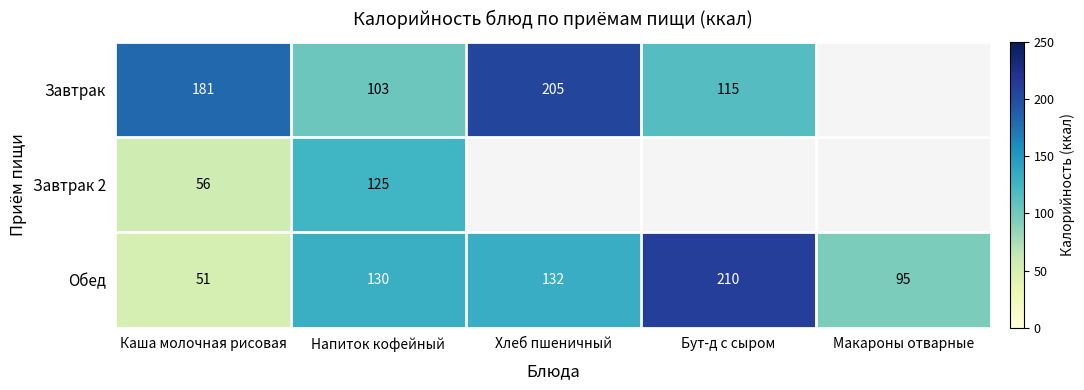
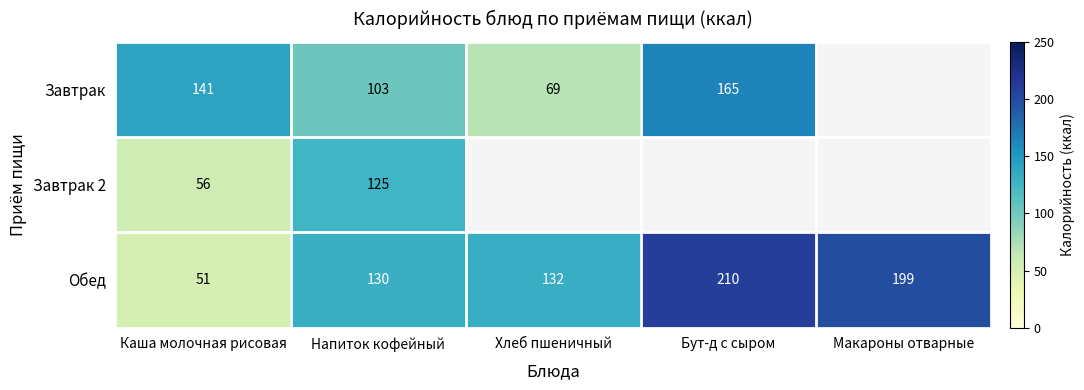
  {
    "Завтрак": {
-     "Каша молочная рисовая": 181,
+     "Каша молочная рисовая": 141,
      "Напиток кофейный": 103,
-     "Хлеб пшеничный": 205,
-     "Бут-д с сыром": 115
+     "Хлеб пшеничный": 69,
+     "Бут-д с сыром": 165
    },
    "Завтрак 2": {
      "Каша молочная рисовая": 56,
      "Напиток кофейный": 125
    },
    "Обед": {
      "Каша молочная рисовая": 51,
      "Напиток кофейный": 130,
      "Хлеб пшеничный": 132,
      "Бут-д с сыром": 210,
-     "Макароны отварные": 95
+     "Макароны отварные": 199
    }
  }
